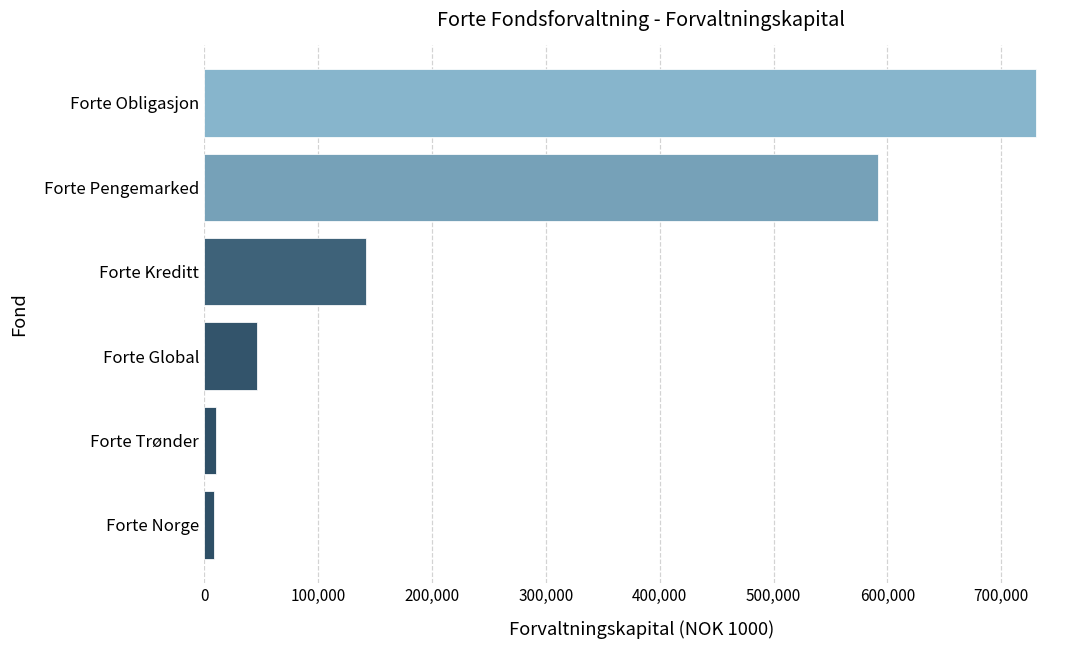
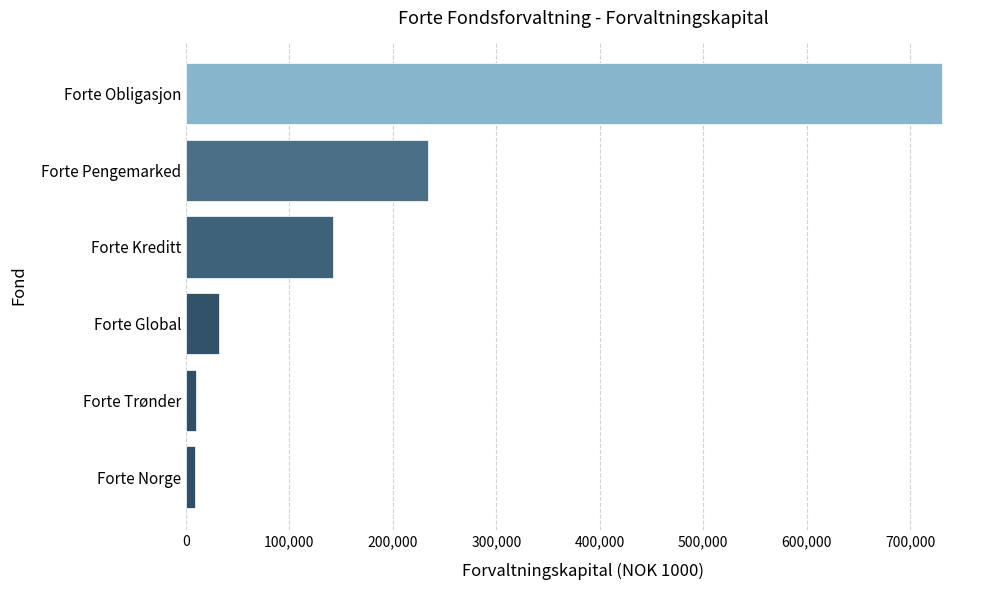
  {
    "Forte Obligasjon": "731,000",
-   "Forte Pengemarked": "591,000",
+   "Forte Pengemarked": "234,000",
    "Forte Kreditt": "142,000",
-   "Forte Global": "46,000",
+   "Forte Global": "32,000",
    "Forte Trønder": "10,000",
    "Forte Norge": "9,000"
  }
